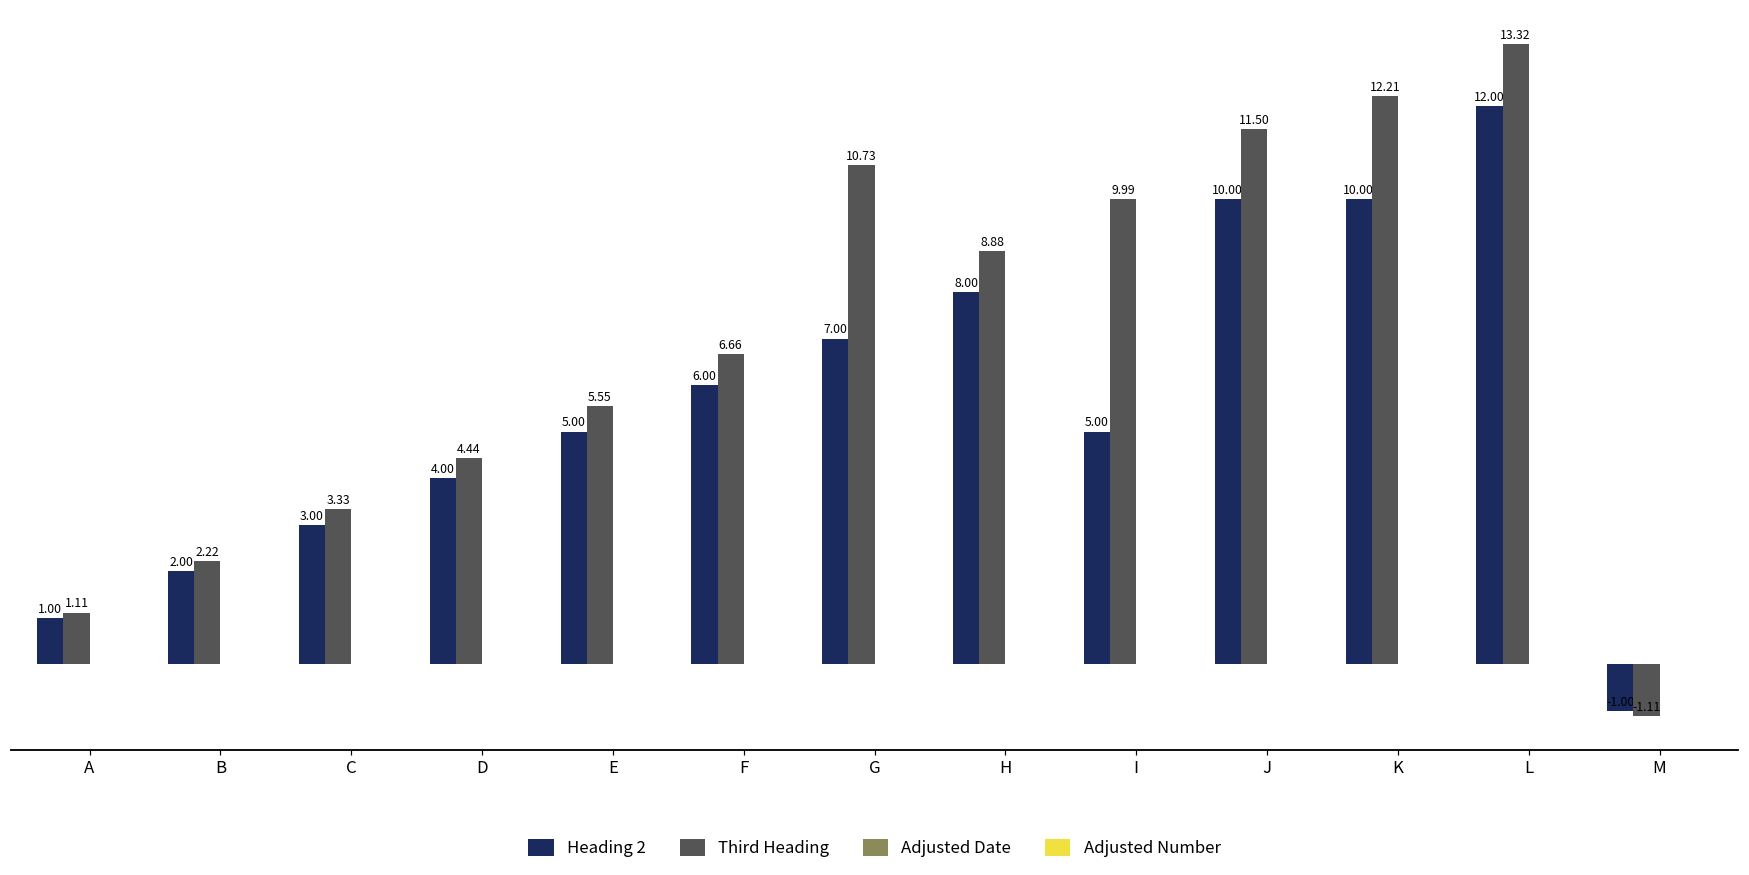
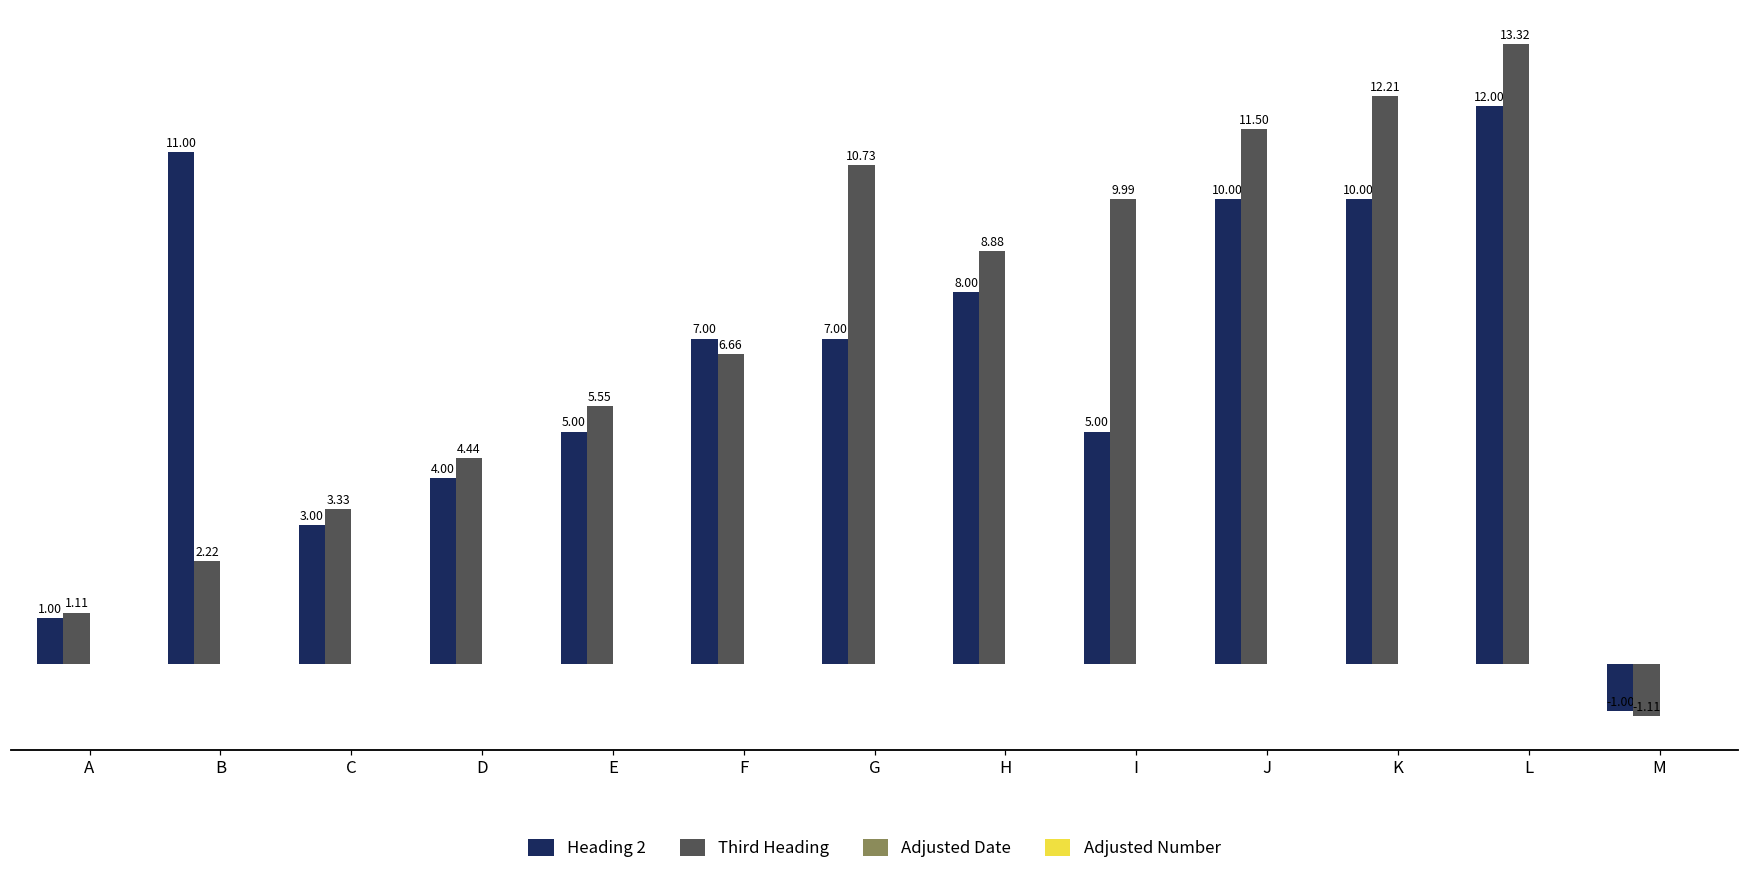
  {
    "Heading 2": {
      "A": 1.00,
-     "B": 2.00,
+     "B": 11.00,
      "C": 3.00,
      "D": 4.00,
      "E": 5.00,
-     "F": 6.00,
+     "F": 7.00,
      "G": 7.00,
      "H": 8.00,
      "I": 5.00,
      "J": 10.00,
      "K": 10.00,
      "L": 12.00,
      "M": -1.00
    },
    "Third Heading": {
      "A": 1.11,
      "B": 2.22,
      "C": 3.33,
      "D": 4.44,
      "E": 5.55,
      "F": 6.66,
      "G": 10.73,
      "H": 8.88,
      "I": 9.99,
      "J": 11.50,
      "K": 12.21,
      "L": 13.32,
      "M": -1.11
    }
  }
